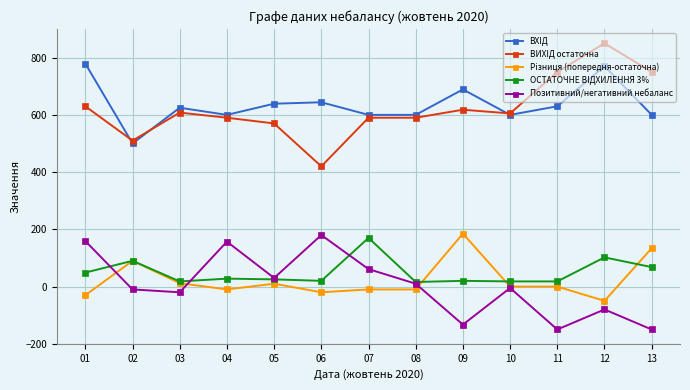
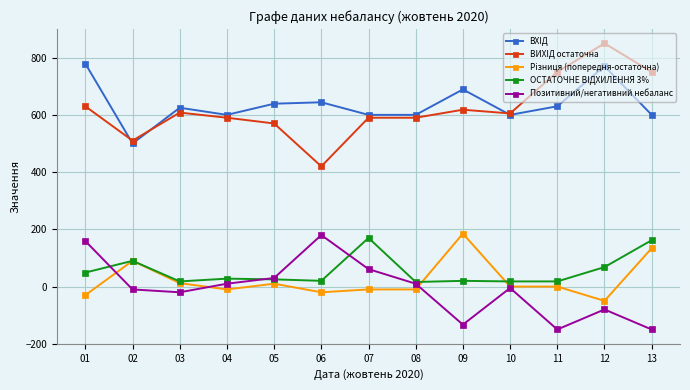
  {
    "ВХІД": {
      "01": 780,
      "02": 500,
      "03": 630,
      "04": 600,
      "05": 640,
      "06": 640,
      "07": 600,
      "08": 600,
      "09": 690,
      "11": 630,
      "13": 600
    },
    "ВИХІД остаточна": {
      "01": 630,
      "02": 510,
      "03": 610,
      "04": 590,
      "05": 570,
      "06": 420,
      "07": 590,
      "08": 590,
      "09": 620
    },
    "Різниця (попередня-остаточна)": {
      "01": -30,
      "04": -10,
      "05": 10,
      "06": -20,
      "07": -10,
      "08": -10,
      "09": 190,
      "11": 0,
      "12": -50,
      "13": 130
    },
    "ОСТАТОЧНЕ ВІДХИЛЕННЯ 3%": {
      "01": 50,
      "04": 30,
      "06": 20,
      "07": 170,
      "09": 20,
      "10": 20,
      "11": 20,
-     "12": 100,
-     "13": 70
+     "12": 70,
+     "13": 160
    },
    "Позитивний/негативний небаланс": {
      "01": 160,
      "02": -10,
      "03": -20,
-     "04": 160,
+     "04": 10,
      "06": 180,
      "07": 60,
      "09": -130,
      "11": -150,
      "12": -80,
      "13": -150
    }
  }
